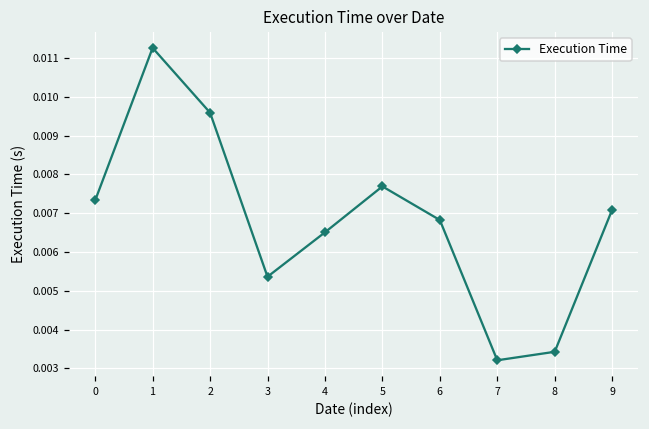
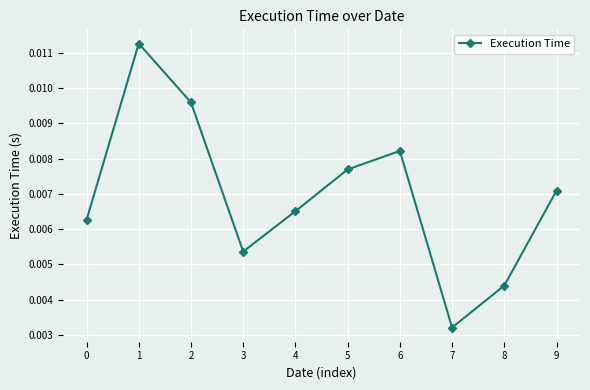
  {
-   "0": 0.0073,
+   "0": 0.0063,
    "1": 0.0113,
    "2": 0.0096,
    "3": 0.0054,
    "4": 0.0065,
    "5": 0.0077,
-   "6": 0.0068,
+   "6": 0.0082,
    "7": 0.0032,
-   "8": 0.0034,
+   "8": 0.0044,
    "9": 0.0071
  }
